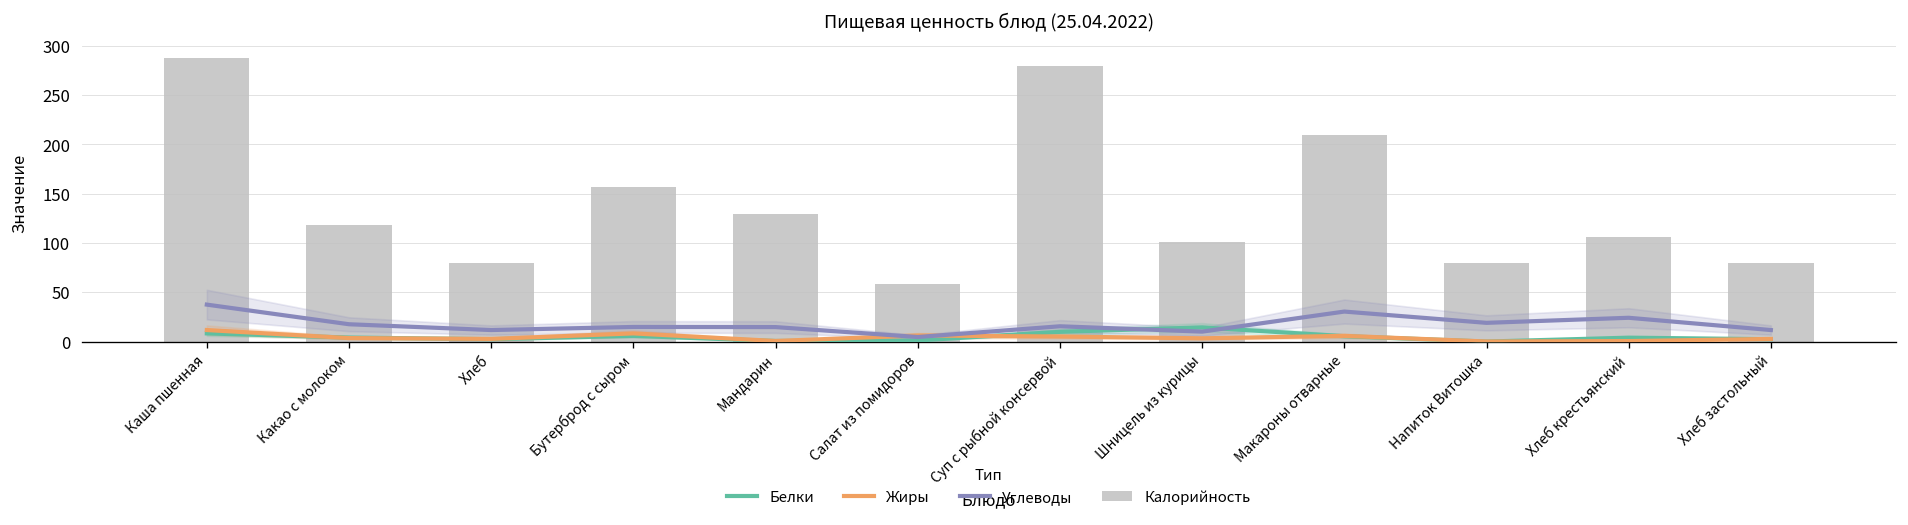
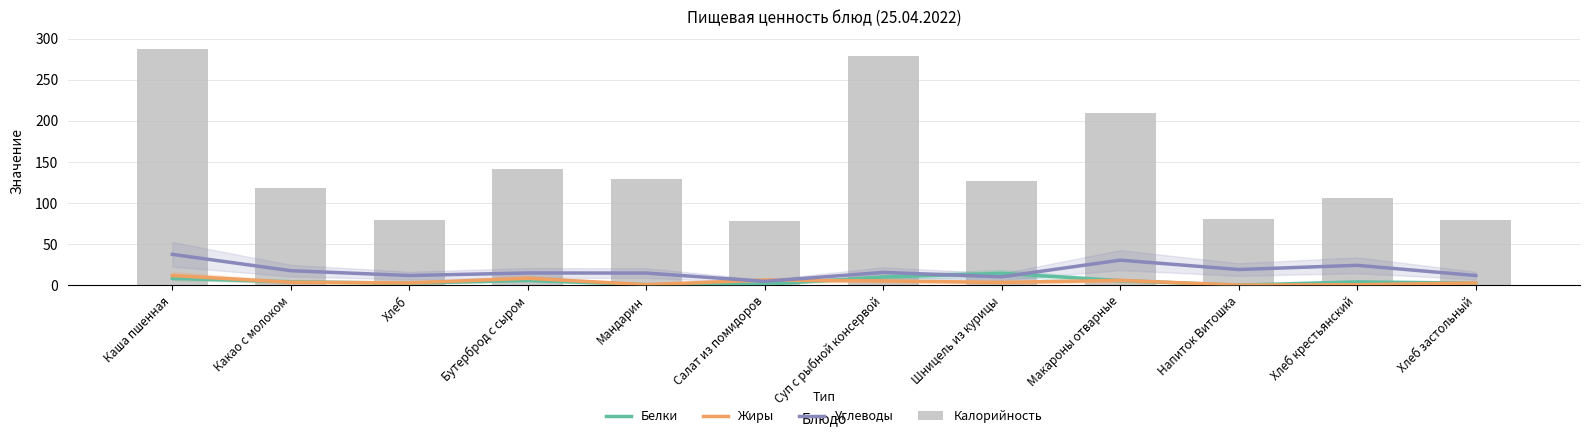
  {
    "Калорийность": {
      "Каша пшенная": 290,
      "Какао с молоком": 120,
      "Хлеб": 80,
-     "Бутерброд с сыром": 160,
+     "Бутерброд с сыром": 140,
      "Мандарин": 130,
-     "Салат из помидоров": 60,
+     "Салат из помидоров": 80,
      "Суп с рыбной консервой": 280,
-     "Шницель из курицы": 100,
+     "Шницель из курицы": 130,
      "Макароны отварные": 210,
      "Напиток Витошка": 80,
      "Хлеб крестьянский": 110,
      "Хлеб застольный": 80
    }
  }
